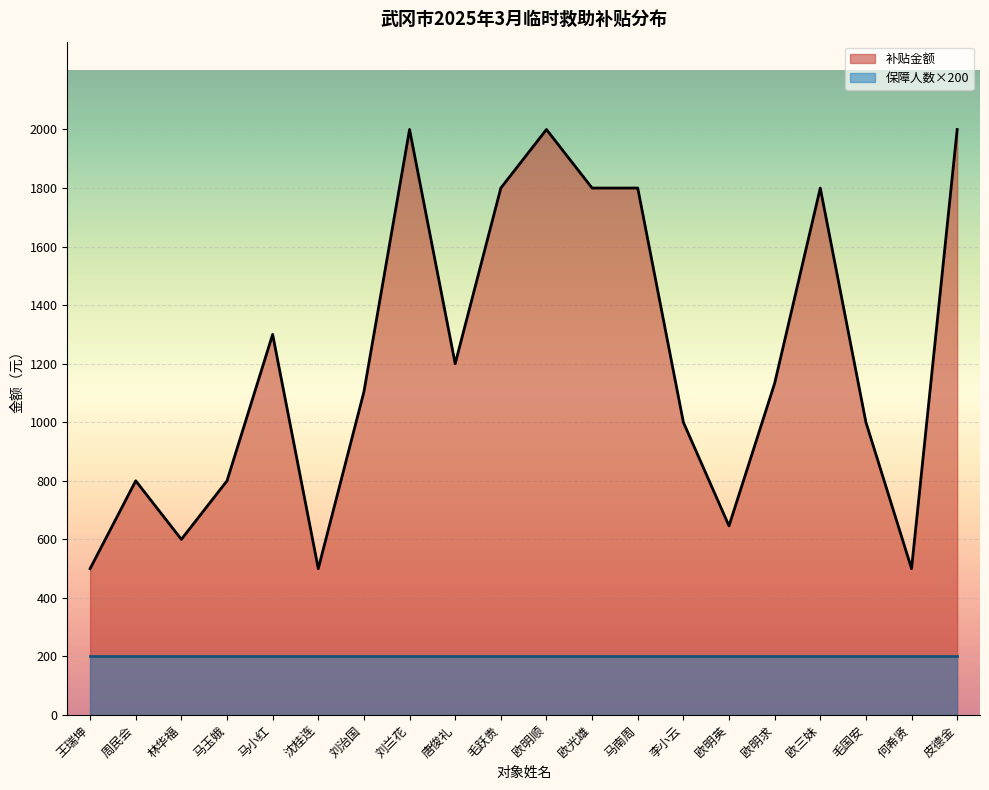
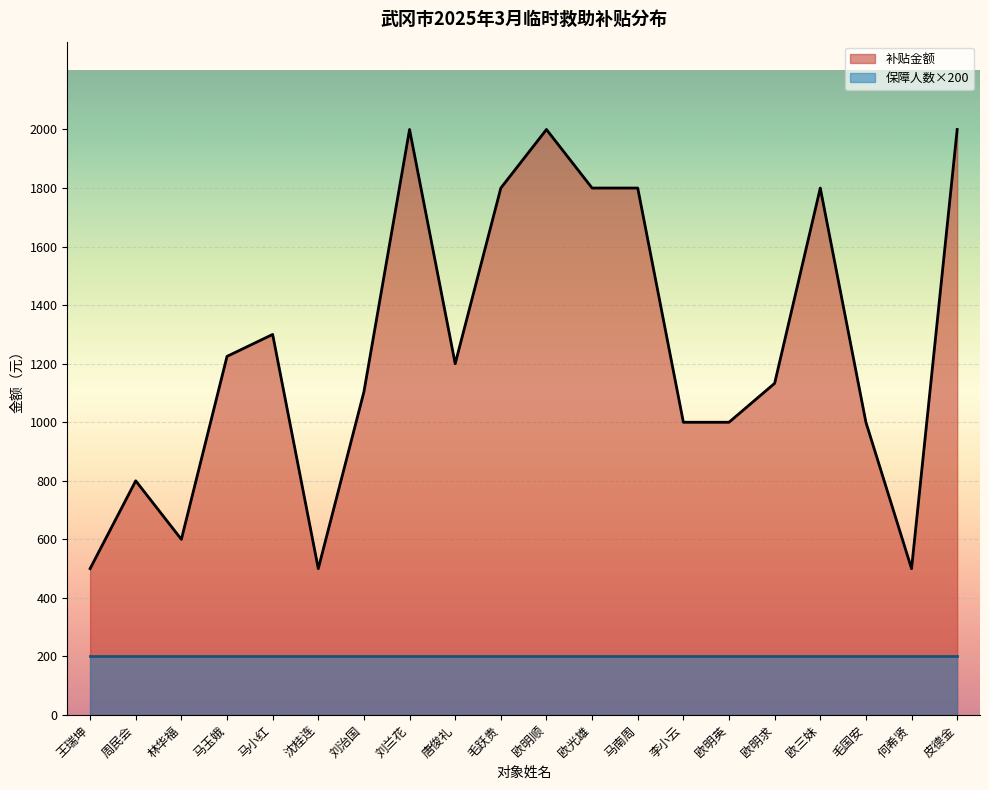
  {
    "补贴金额": {
      "王瑞坤": 500,
      "周民会": 800,
      "林华福": 600,
-     "马玉娥": 800,
+     "马玉娥": 1230,
      "马小红": 1300,
      "沈桂连": 500,
      "刘治国": 1100,
      "刘兰花": 2000,
      "唐俊礼": 1200,
      "毛跃贵": 1800,
      "欧明顺": 2000,
      "欧光雄": 1800,
      "马南周": 1800,
      "李小云": 1000,
-     "欧明英": 650,
+     "欧明英": 1000,
      "欧明求": 1130,
      "欧三妹": 1800,
      "毛国安": 1000,
      "何希贤": 500,
      "皮德金": 2000
    },
    "保障人数×200": {
      "王瑞坤": 200,
      "周民会": 200,
      "林华福": 200,
      "马玉娥": 200,
      "马小红": 200,
      "沈桂连": 200,
      "刘治国": 200,
      "刘兰花": 200,
      "唐俊礼": 200,
      "毛跃贵": 200,
      "欧明顺": 200,
      "欧光雄": 200,
      "马南周": 200,
      "李小云": 200,
      "欧明英": 200,
      "欧明求": 200,
      "欧三妹": 200,
      "毛国安": 200,
      "何希贤": 200,
      "皮德金": 200
    }
  }
